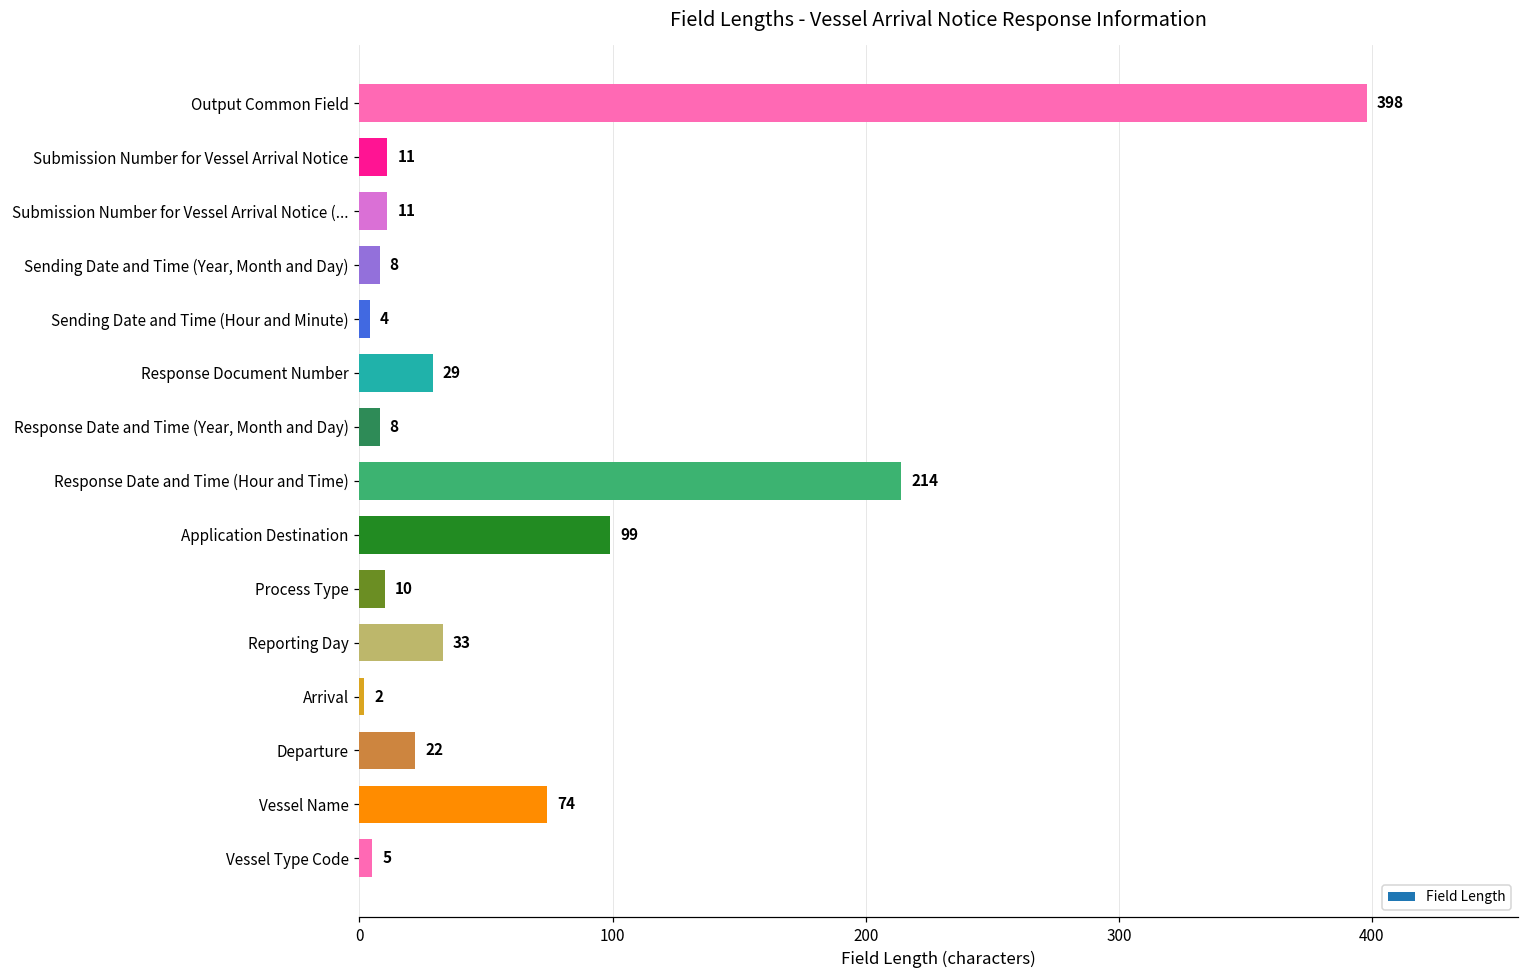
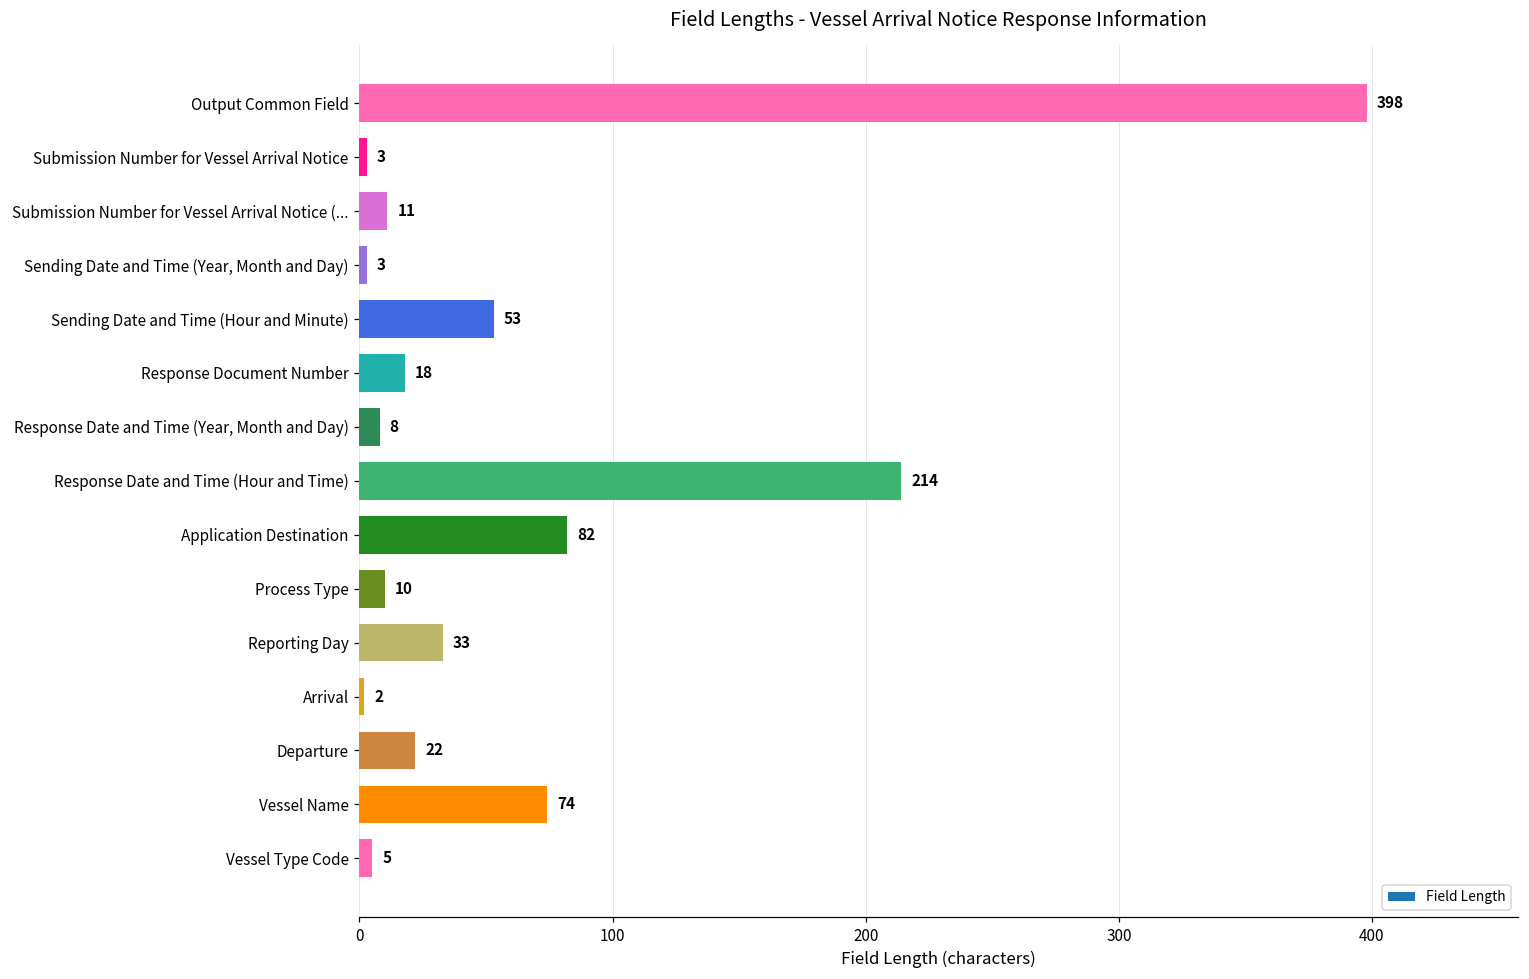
  {
    "Output Common Field": 398,
-   "Submission Number for Vessel Arrival Notice": 11,
+   "Submission Number for Vessel Arrival Notice": 3,
    "Submission Number for Vessel Arrival Notice (...": 11,
-   "Sending Date and Time (Year, Month and Day)": 8,
-   "Sending Date and Time (Hour and Minute)": 4,
-   "Response Document Number": 29,
+   "Sending Date and Time (Year, Month and Day)": 3,
+   "Sending Date and Time (Hour and Minute)": 53,
+   "Response Document Number": 18,
    "Response Date and Time (Year, Month and Day)": 8,
    "Response Date and Time (Hour and Time)": 214,
-   "Application Destination": 99,
+   "Application Destination": 82,
    "Process Type": 10,
    "Reporting Day": 33,
    "Arrival": 2,
    "Departure": 22,
    "Vessel Name": 74,
    "Vessel Type Code": 5
  }
